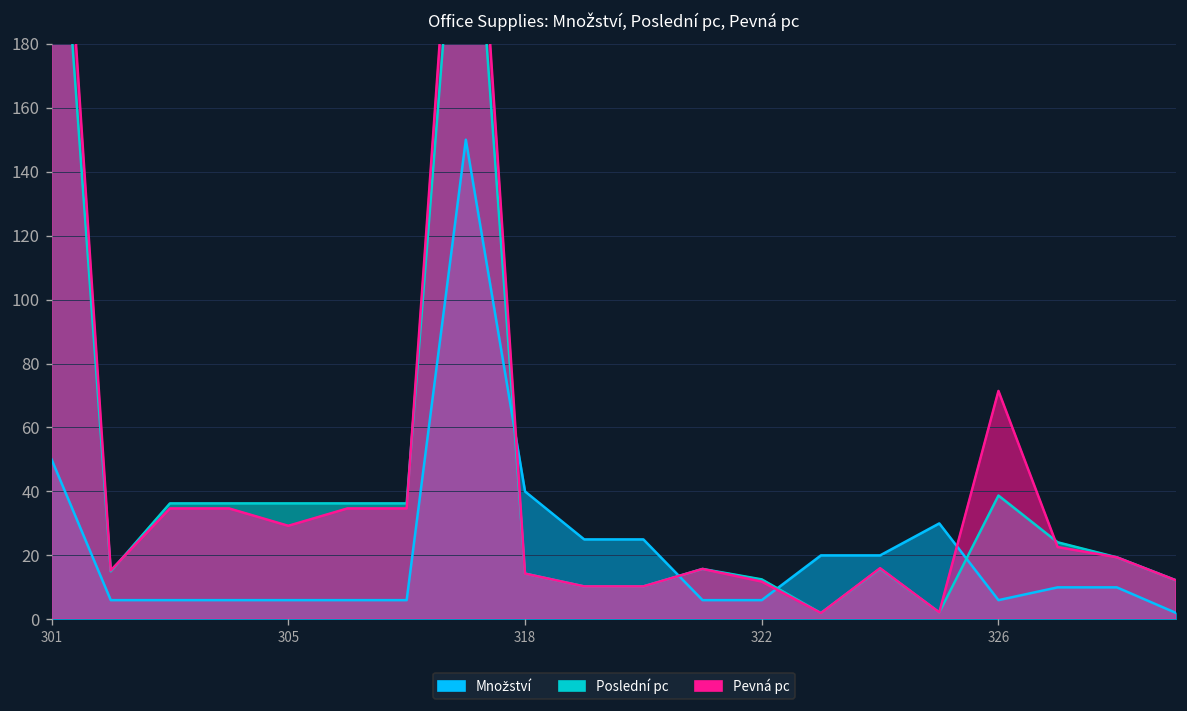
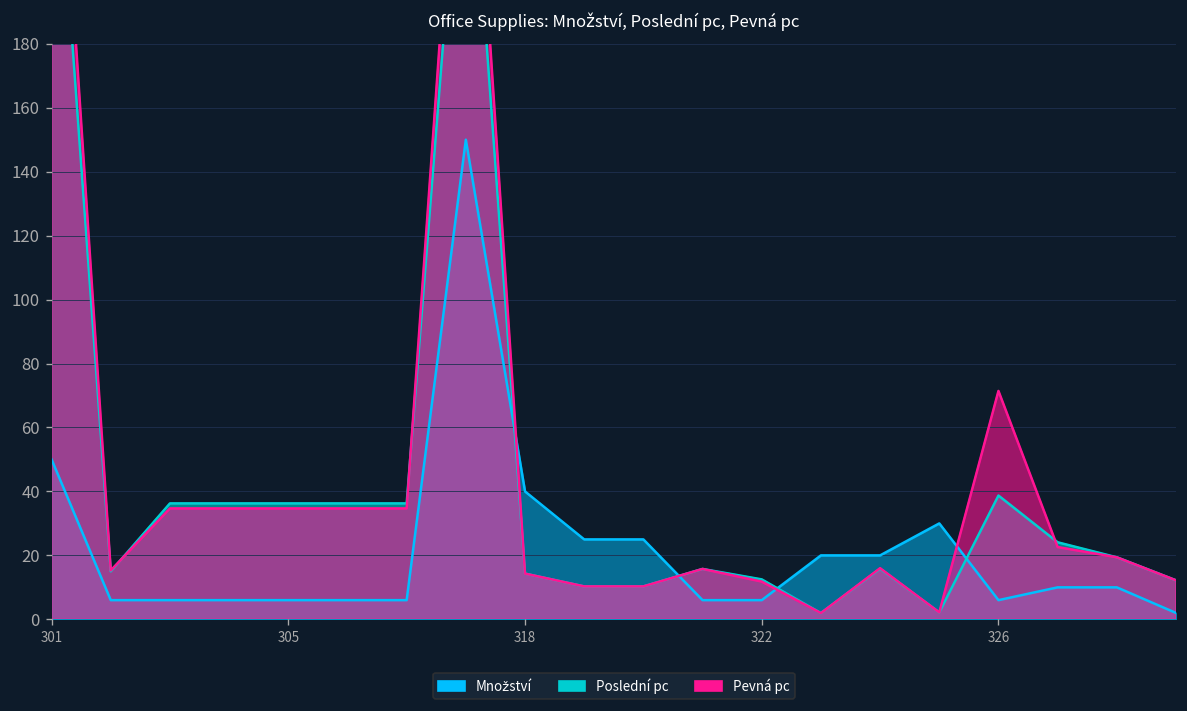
  {
    "Pevná pc": {
-     "305": 29,
+     "305": 35,
      "326": 71
    }
  }
